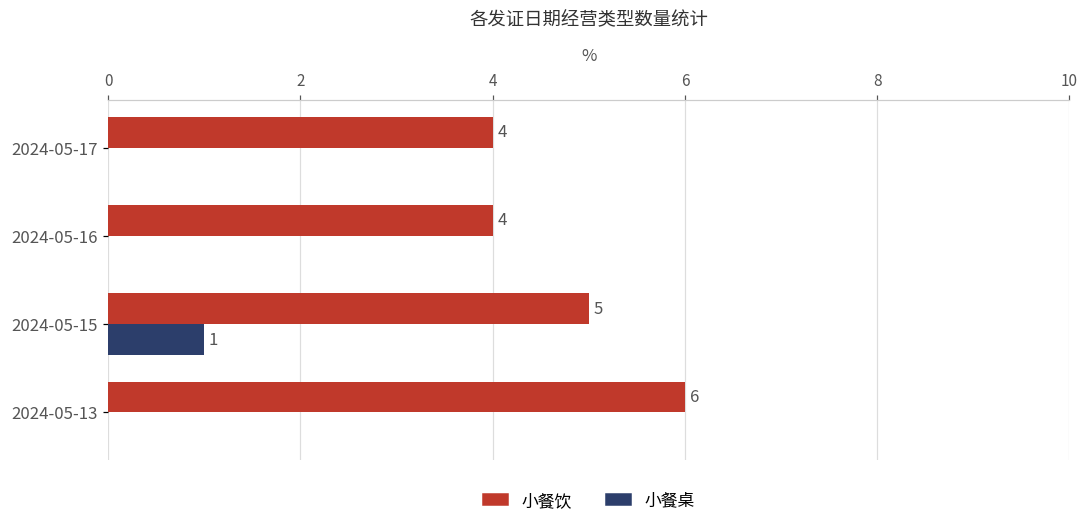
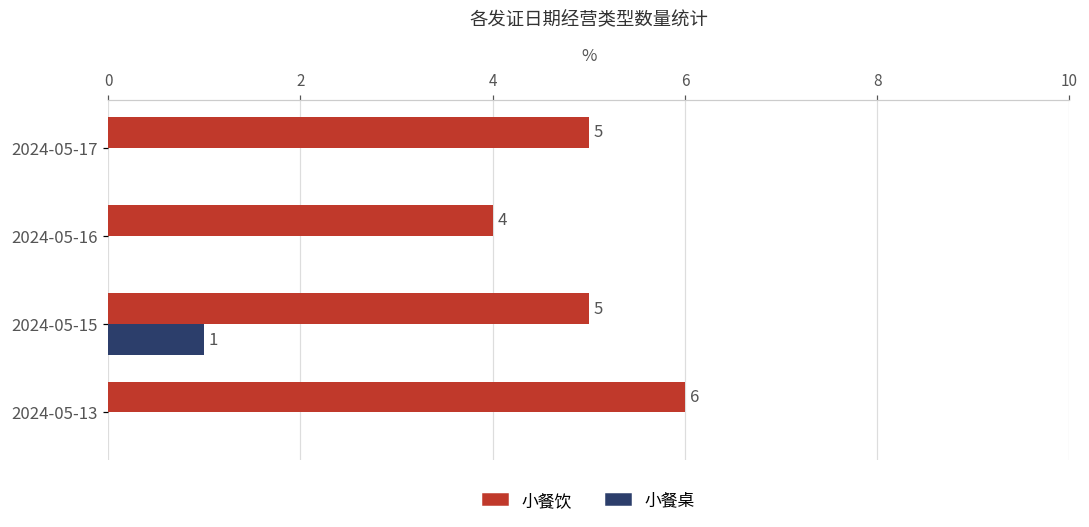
  {
    "小餐饮": {
-     "2024-05-17": 4,
+     "2024-05-17": 5,
      "2024-05-16": 4,
      "2024-05-15": 5,
      "2024-05-13": 6
    },
    "小餐桌": {
      "2024-05-15": 1
    }
  }
